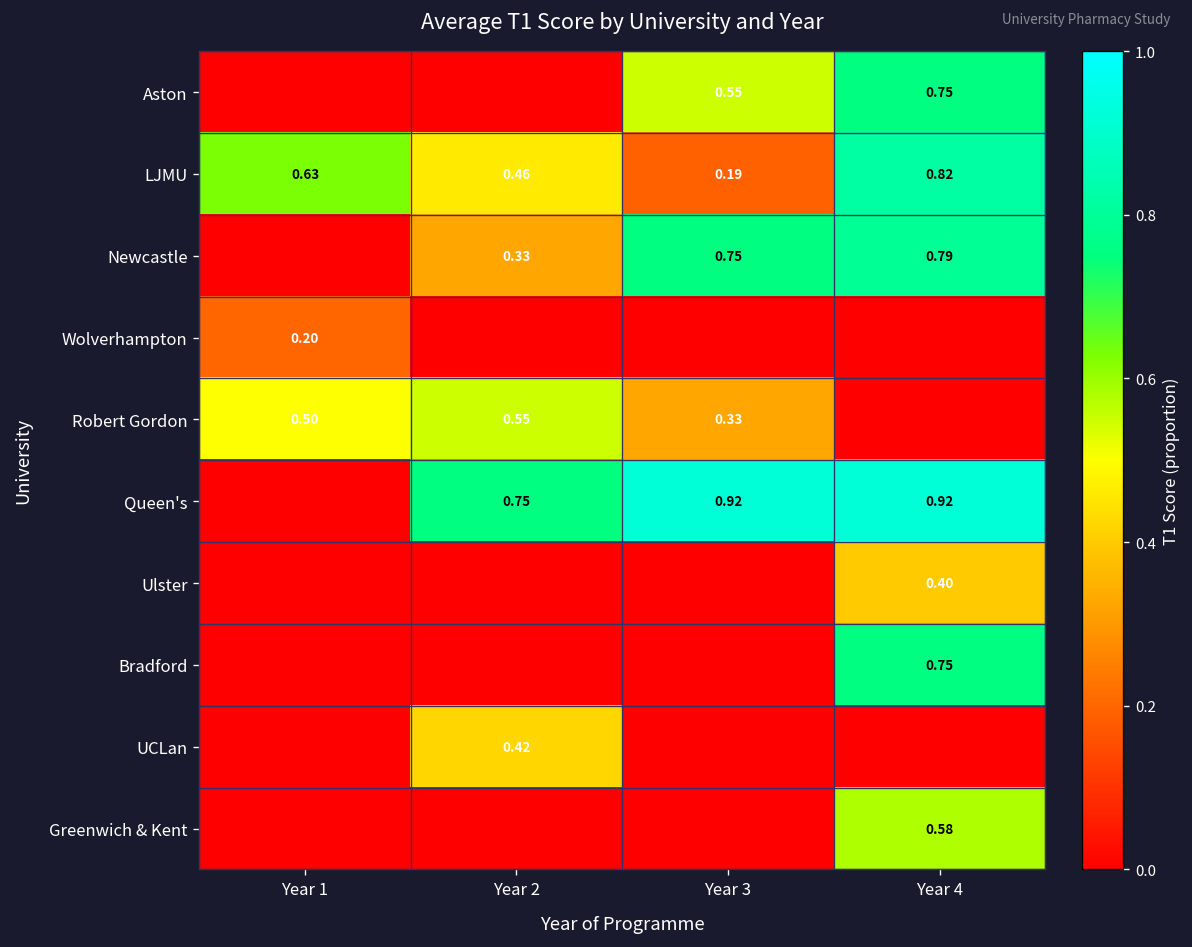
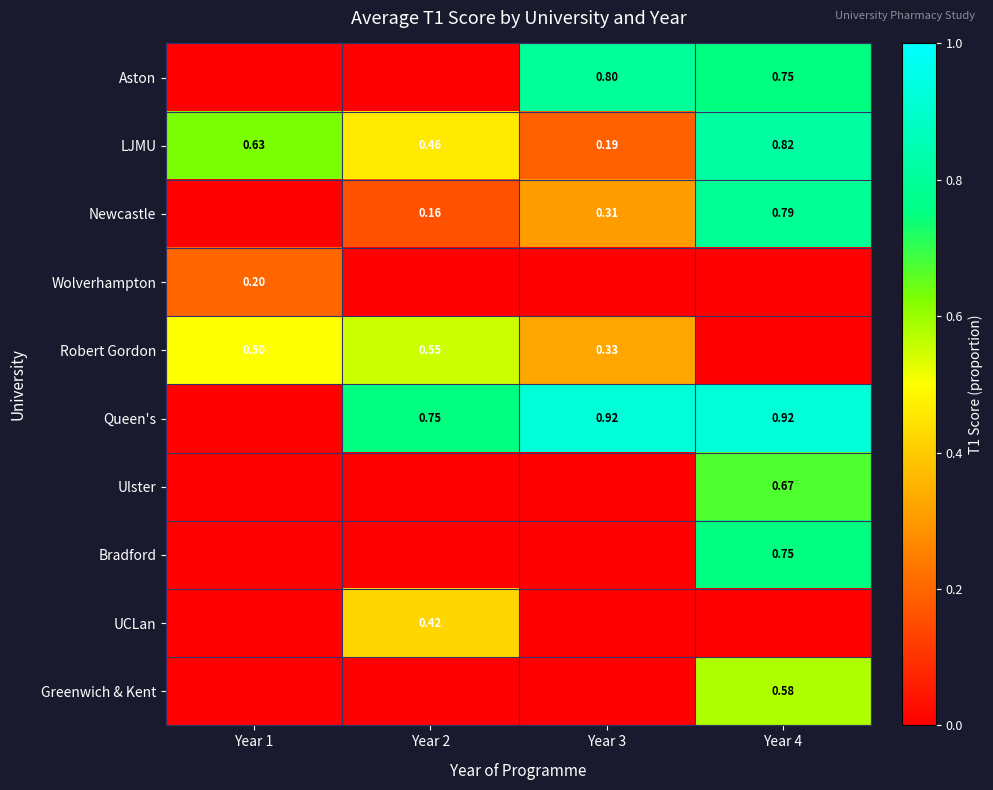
  {
    "Aston": {
-     "Year 3": 0.55,
+     "Year 3": 0.80,
      "Year 4": 0.75
    },
    "LJMU": {
      "Year 1": 0.63,
      "Year 2": 0.46,
      "Year 3": 0.19,
      "Year 4": 0.82
    },
    "Newcastle": {
-     "Year 2": 0.33,
-     "Year 3": 0.75,
+     "Year 2": 0.16,
+     "Year 3": 0.31,
      "Year 4": 0.79
    },
    "Wolverhampton": {
      "Year 1": 0.20
    },
    "Robert Gordon": {
      "Year 1": 0.50,
      "Year 2": 0.55,
      "Year 3": 0.33
    },
    "Queen's": {
      "Year 2": 0.75,
      "Year 3": 0.92,
      "Year 4": 0.92
    },
    "Ulster": {
-     "Year 4": 0.40
+     "Year 4": 0.67
    },
    "Bradford": {
      "Year 4": 0.75
    },
    "UCLan": {
      "Year 2": 0.42
    },
    "Greenwich & Kent": {
      "Year 4": 0.58
    }
  }
